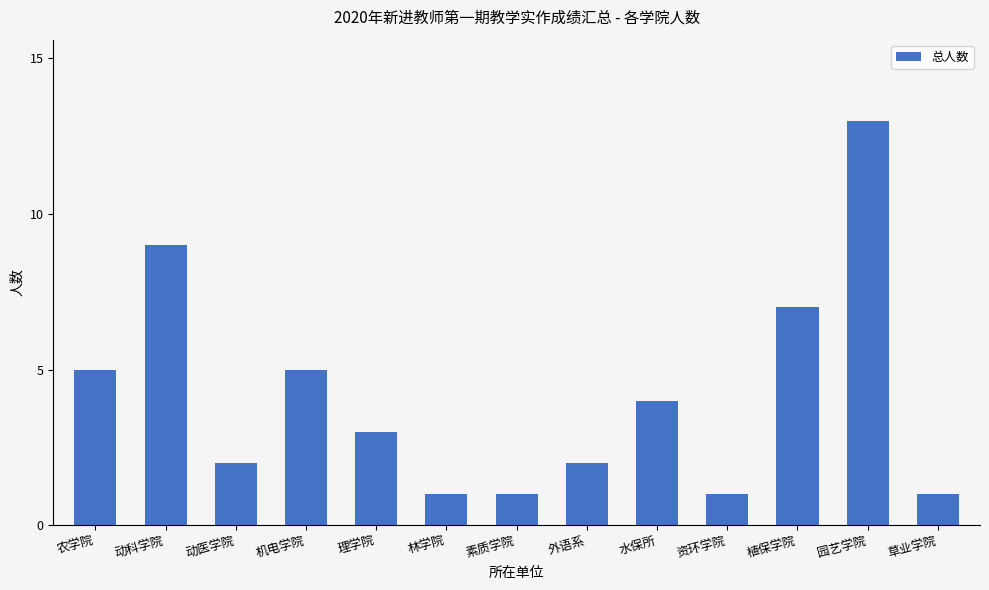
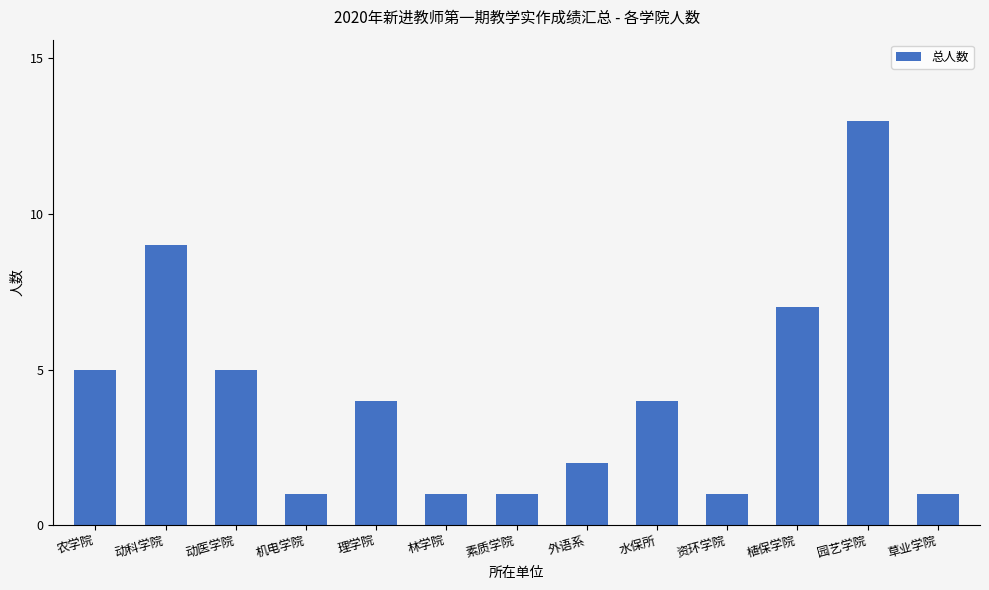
  {
    "农学院": 5,
    "动科学院": 9,
-   "动医学院": 2,
-   "机电学院": 5,
-   "理学院": 3,
+   "动医学院": 5,
+   "机电学院": 1,
+   "理学院": 4,
    "林学院": 1,
    "素质学院": 1,
    "外语系": 2,
    "水保所": 4,
    "资环学院": 1,
    "植保学院": 7,
    "园艺学院": 13,
    "草业学院": 1
  }
